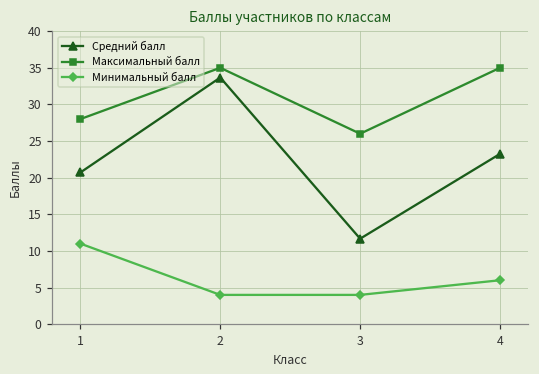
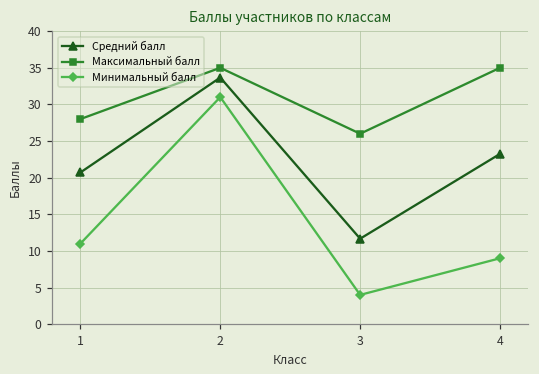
  {
    "Минимальный балл": {
      "1": 11,
-     "2": 4,
+     "2": 31,
      "3": 4,
-     "4": 6
+     "4": 9
    }
  }
